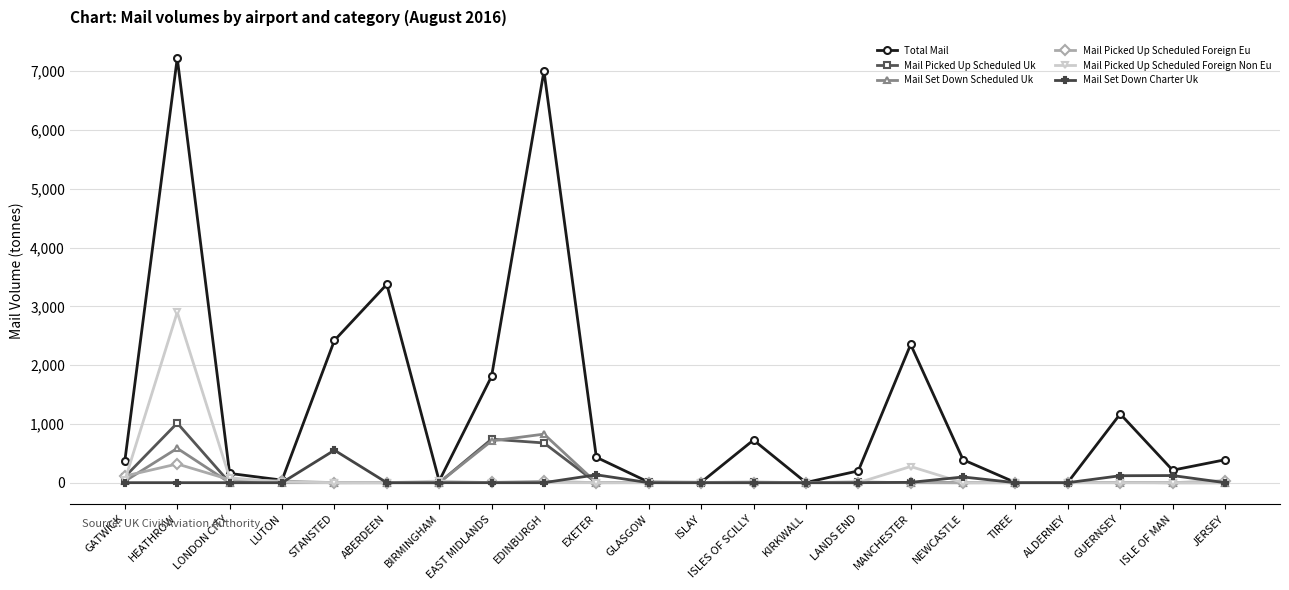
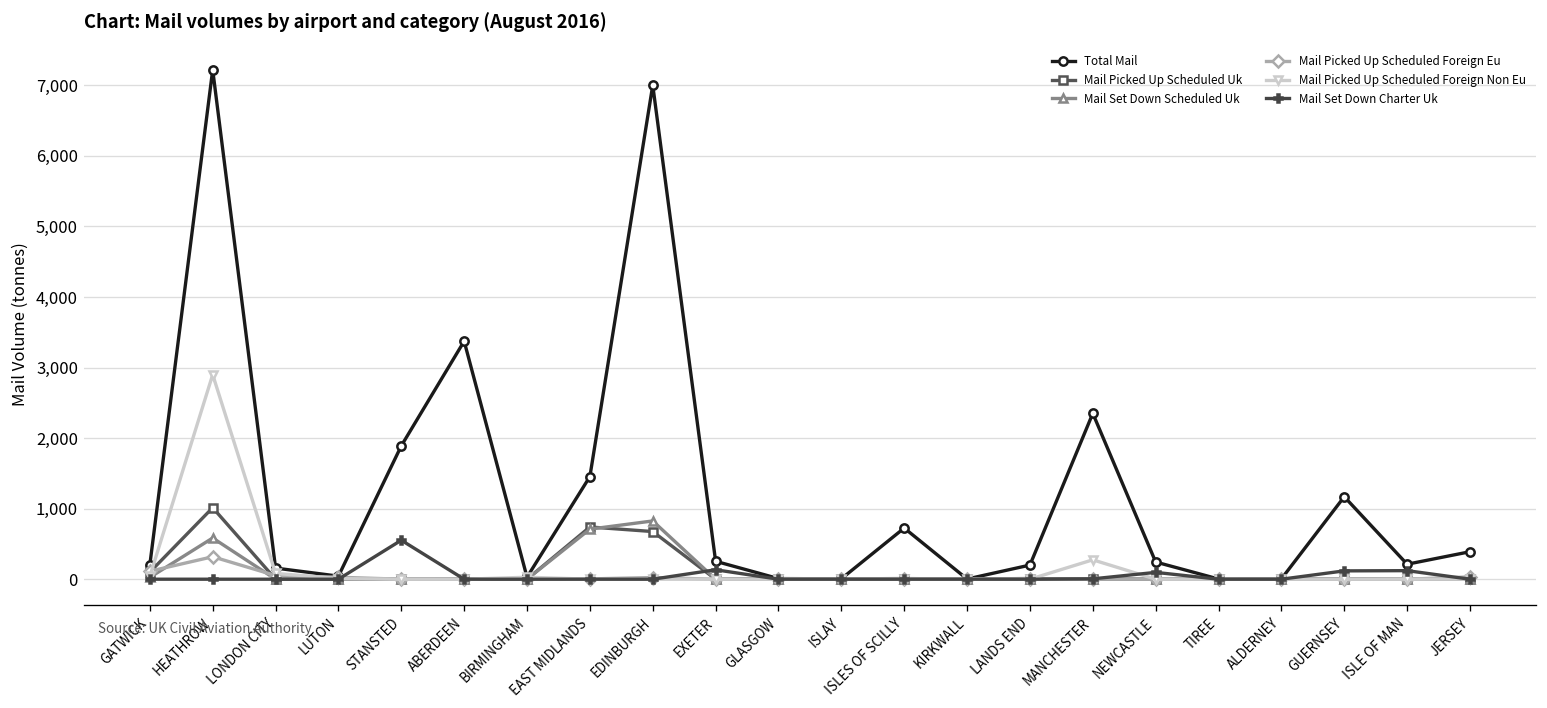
  {
    "Total Mail": {
-     "GATWICK": "400",
+     "GATWICK": "200",
      "HEATHROW": "7,200",
      "LONDON CITY": "200",
-     "STANSTED": "2,400",
+     "STANSTED": "1,900",
      "ABERDEEN": "3,400",
-     "EAST MIDLANDS": "1,800",
+     "EAST MIDLANDS": "1,500",
      "EDINBURGH": "7,000",
-     "EXETER": "400",
+     "EXETER": "300",
      "ISLES OF SCILLY": "700",
      "LANDS END": "200",
      "MANCHESTER": "2,400",
-     "NEWCASTLE": "400",
+     "NEWCASTLE": "200",
      "GUERNSEY": "1,200",
      "ISLE OF MAN": "200",
      "JERSEY": "400"
    }
  }
